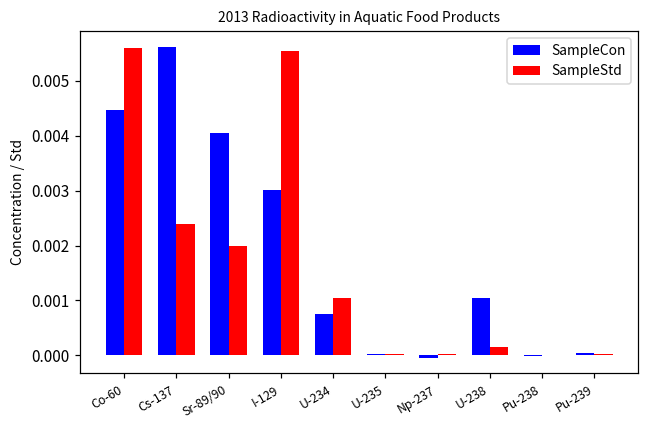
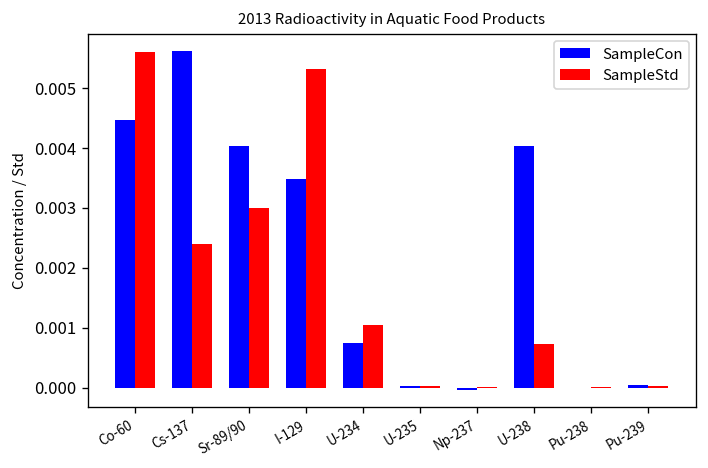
  {
    "SampleCon": {
      "Co-60": 0.0045,
      "Cs-137": 0.0056,
      "Sr-89/90": 0.0040,
-     "I-129": 0.0030,
+     "I-129": 0.0035,
      "U-234": 0.0007,
-     "U-238": 0.0011
+     "U-238": 0.0040
    },
    "SampleStd": {
      "Co-60": 0.0056,
      "Cs-137": 0.0024,
-     "Sr-89/90": 0.002,
-     "I-129": 0.0055,
+     "Sr-89/90": 0.003,
+     "I-129": 0.0053,
      "U-234": 0.0010,
-     "U-238": 0.0002
+     "U-238": 0.0007
    }
  }
